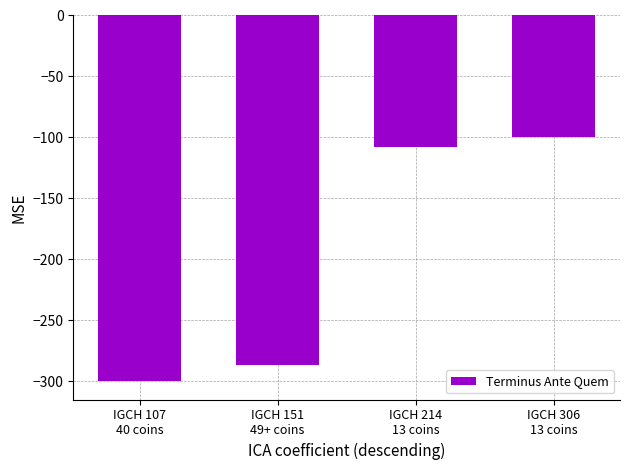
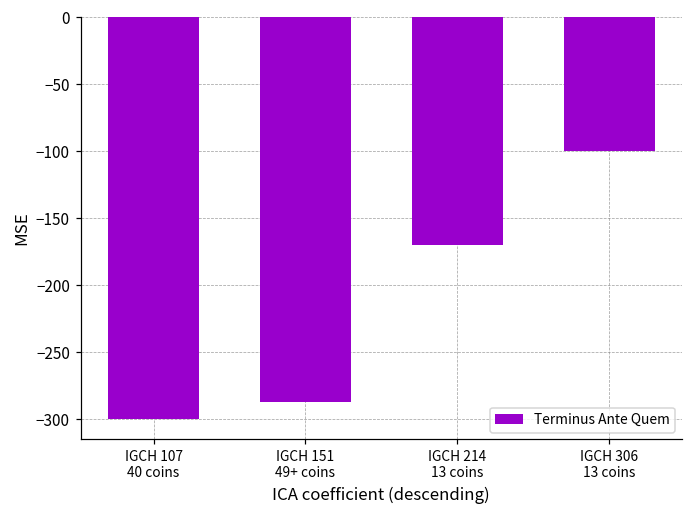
  {
    "IGCH 107 40 coins": -300,
    "IGCH 151 49+ coins": -287,
-   "IGCH 214 13 coins": -108,
+   "IGCH 214 13 coins": -170,
    "IGCH 306 13 coins": -100
  }
